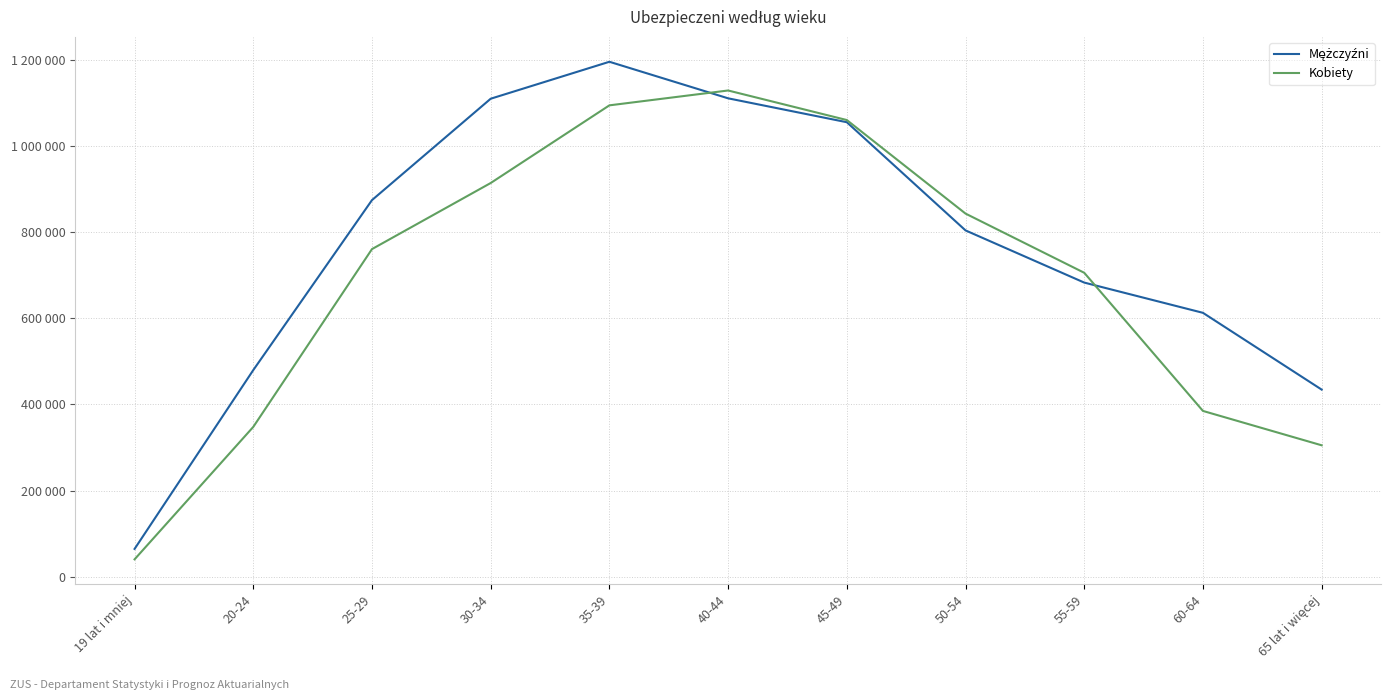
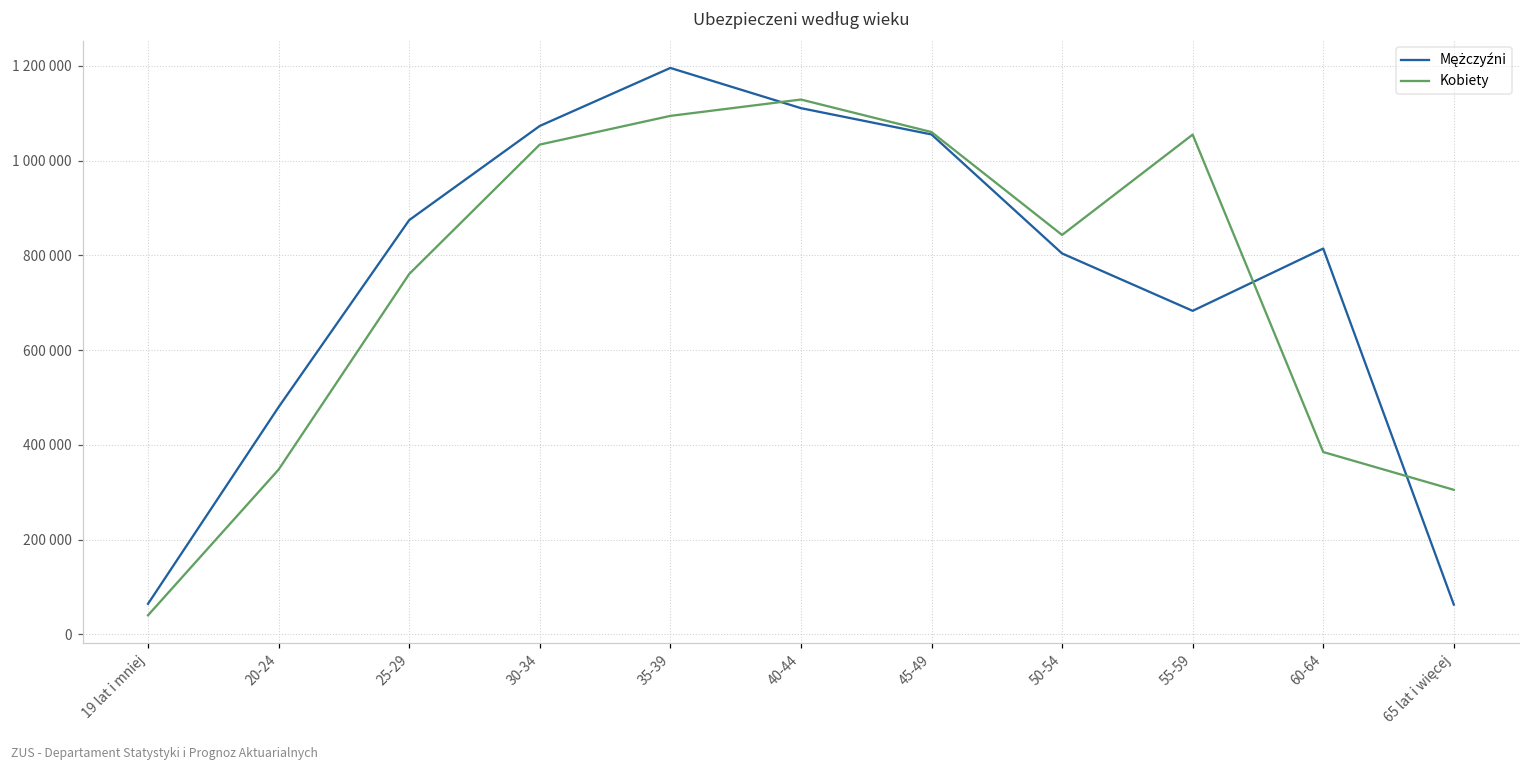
  {
    "Mężczyźni": {
      "19 lat i mniej": 60000,
      "20-24": 480000,
      "25-29": 870000,
-     "30-34": 1110000,
+     "30-34": 1070000,
      "35-39": 1200000,
      "40-44": 1110000,
      "50-54": 800000,
      "55-59": 680000,
-     "60-64": 610000,
-     "65 lat i więcej": 430000
+     "60-64": 810000,
+     "65 lat i więcej": 60000
    },
    "Kobiety": {
      "19 lat i mniej": 40000,
      "20-24": 350000,
      "25-29": 760000,
-     "30-34": 910000,
+     "30-34": 1030000,
      "35-39": 1090000,
      "40-44": 1130000,
      "50-54": 840000,
-     "55-59": 710000,
+     "55-59": 1050000,
      "60-64": 380000,
      "65 lat i więcej": 310000
    }
  }
